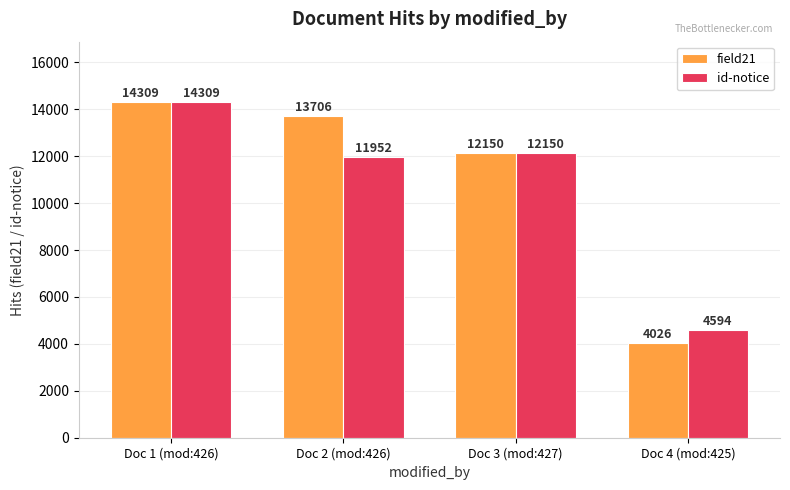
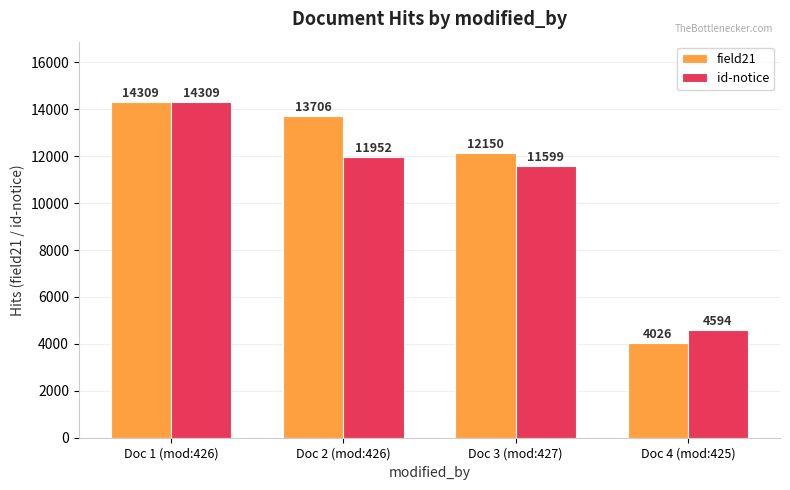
  {
    "field21": {
      "Doc 1 (mod:426)": 14309,
      "Doc 2 (mod:426)": 13706,
      "Doc 3 (mod:427)": 12150,
      "Doc 4 (mod:425)": 4026
    },
    "id-notice": {
      "Doc 1 (mod:426)": 14309,
      "Doc 2 (mod:426)": 11952,
-     "Doc 3 (mod:427)": 12150,
+     "Doc 3 (mod:427)": 11599,
      "Doc 4 (mod:425)": 4594
    }
  }
